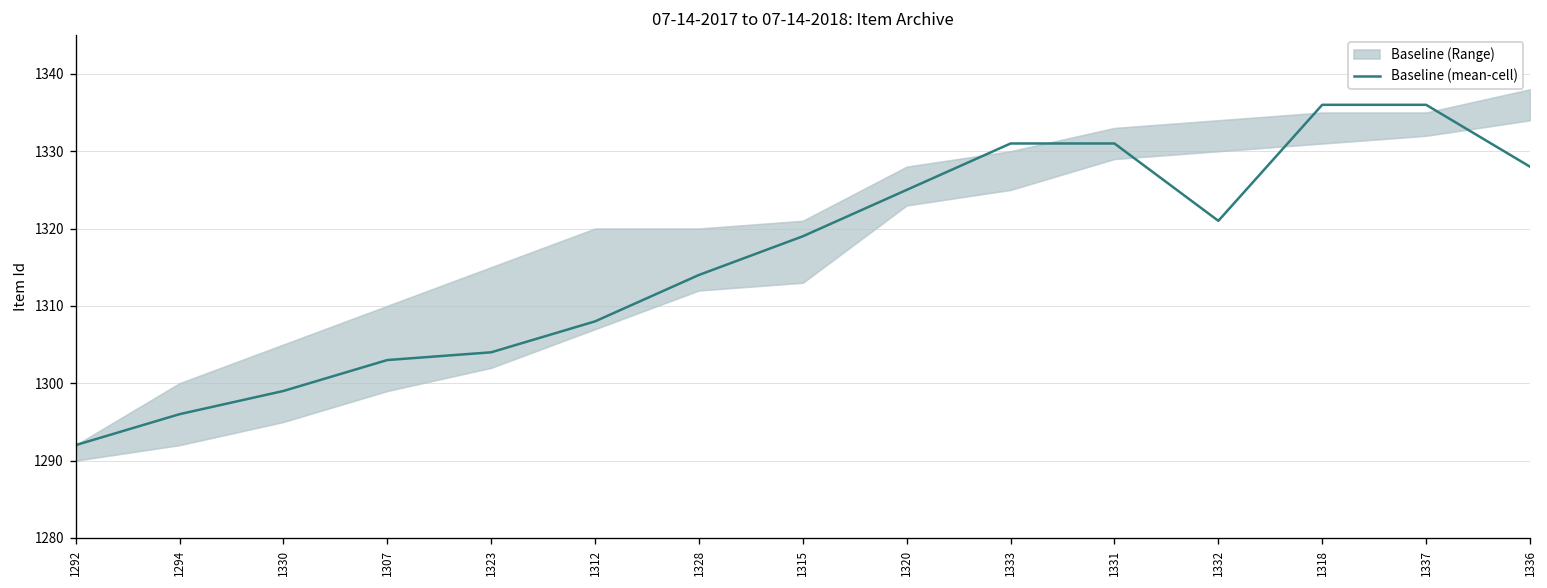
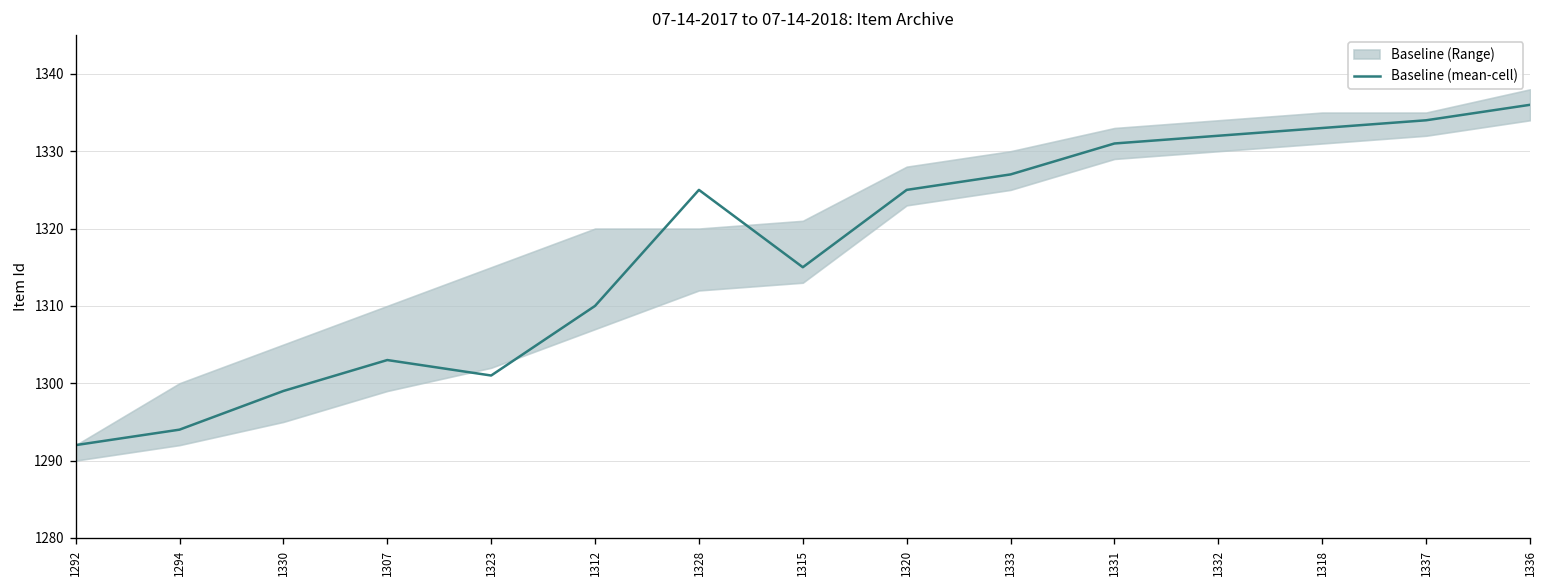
  {
    "Baseline (mean-cell)": {
-     "1294": 1296,
+     "1294": 1294,
      "1330": 1299,
      "1307": 1303,
-     "1323": 1304,
-     "1312": 1308,
-     "1328": 1314,
-     "1315": 1319,
+     "1323": 1301,
+     "1312": 1310,
+     "1328": 1325,
+     "1315": 1315,
      "1320": 1325,
-     "1333": 1331,
+     "1333": 1327,
      "1331": 1331,
-     "1332": 1321,
-     "1318": 1336,
-     "1337": 1336,
-     "1336": 1328
+     "1332": 1332,
+     "1318": 1333,
+     "1337": 1334,
+     "1336": 1336
    }
  }
